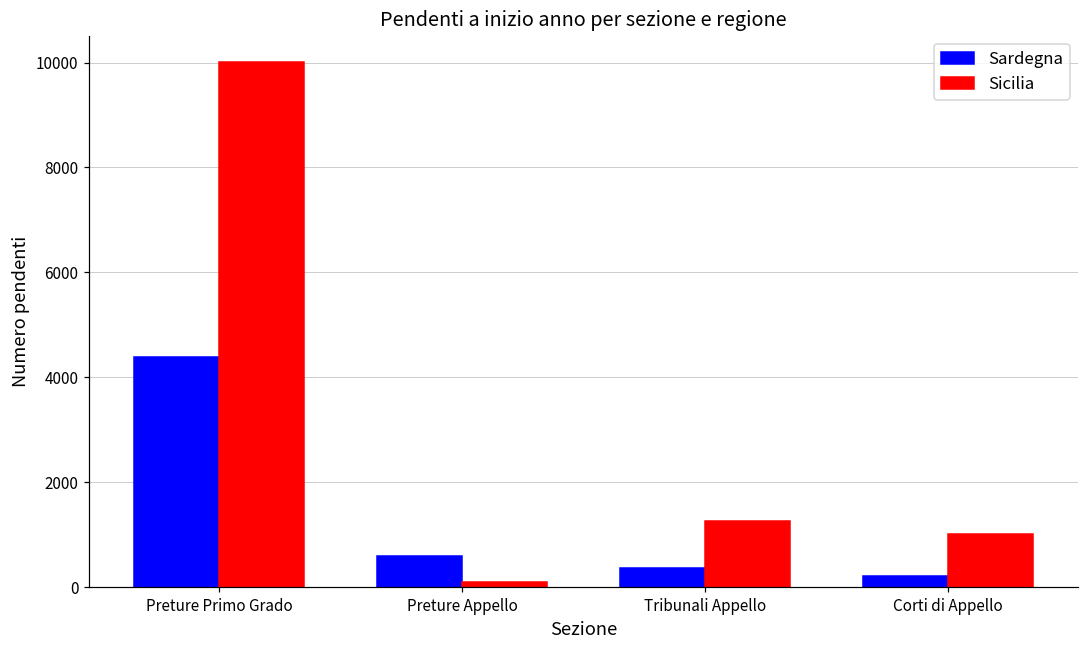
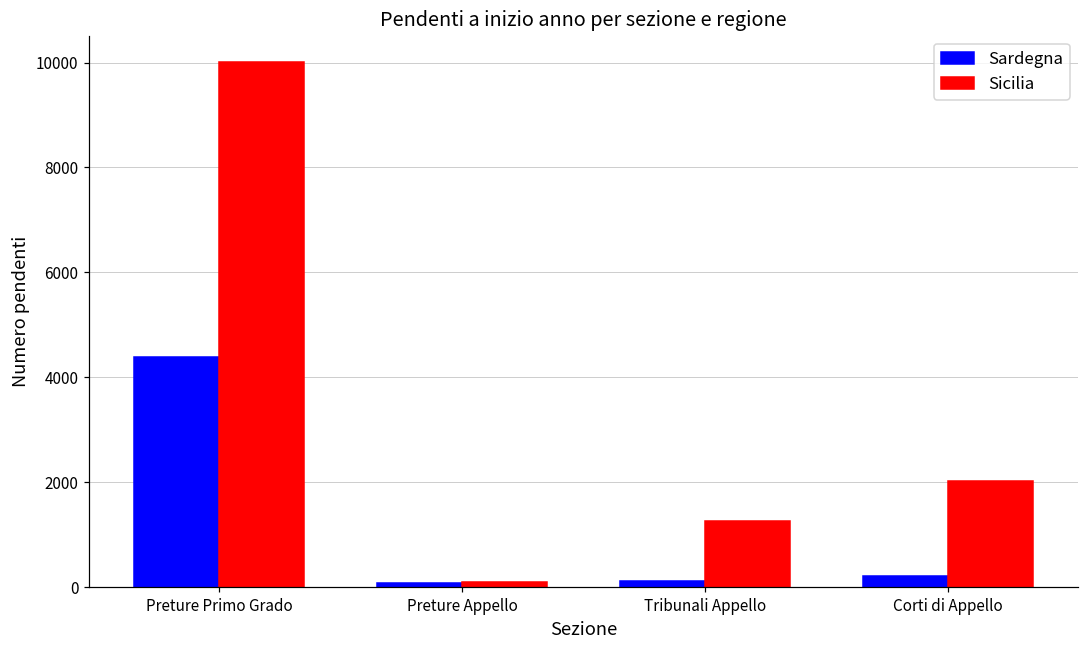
  {
    "Sardegna": {
      "Preture Primo Grado": 4400,
-     "Preture Appello": 600,
-     "Tribunali Appello": 400,
+     "Preture Appello": 100,
+     "Tribunali Appello": 100,
      "Corti di Appello": 200
    },
    "Sicilia": {
      "Preture Primo Grado": 10000,
      "Preture Appello": 100,
      "Tribunali Appello": 1300,
-     "Corti di Appello": 1000
+     "Corti di Appello": 2000
    }
  }
